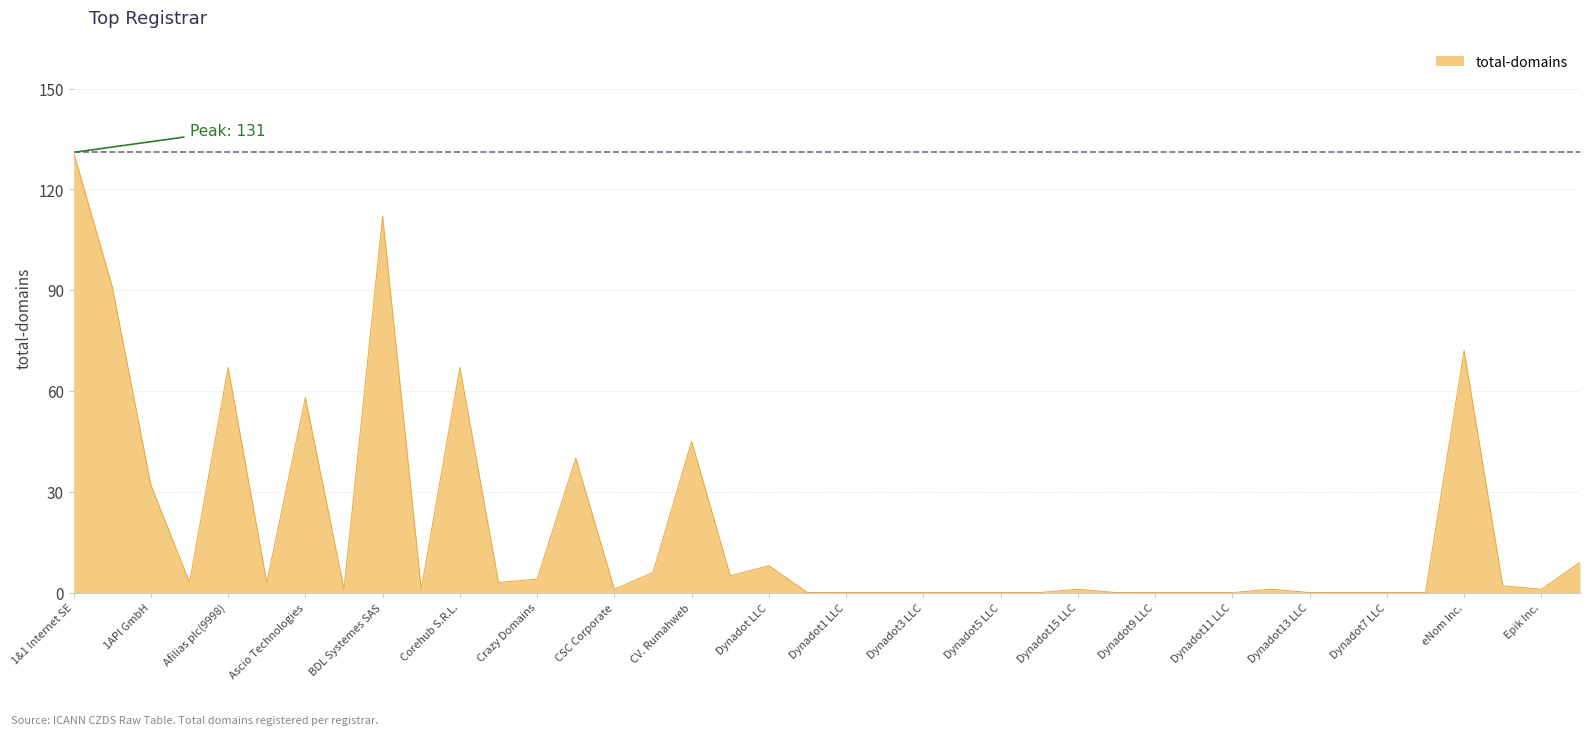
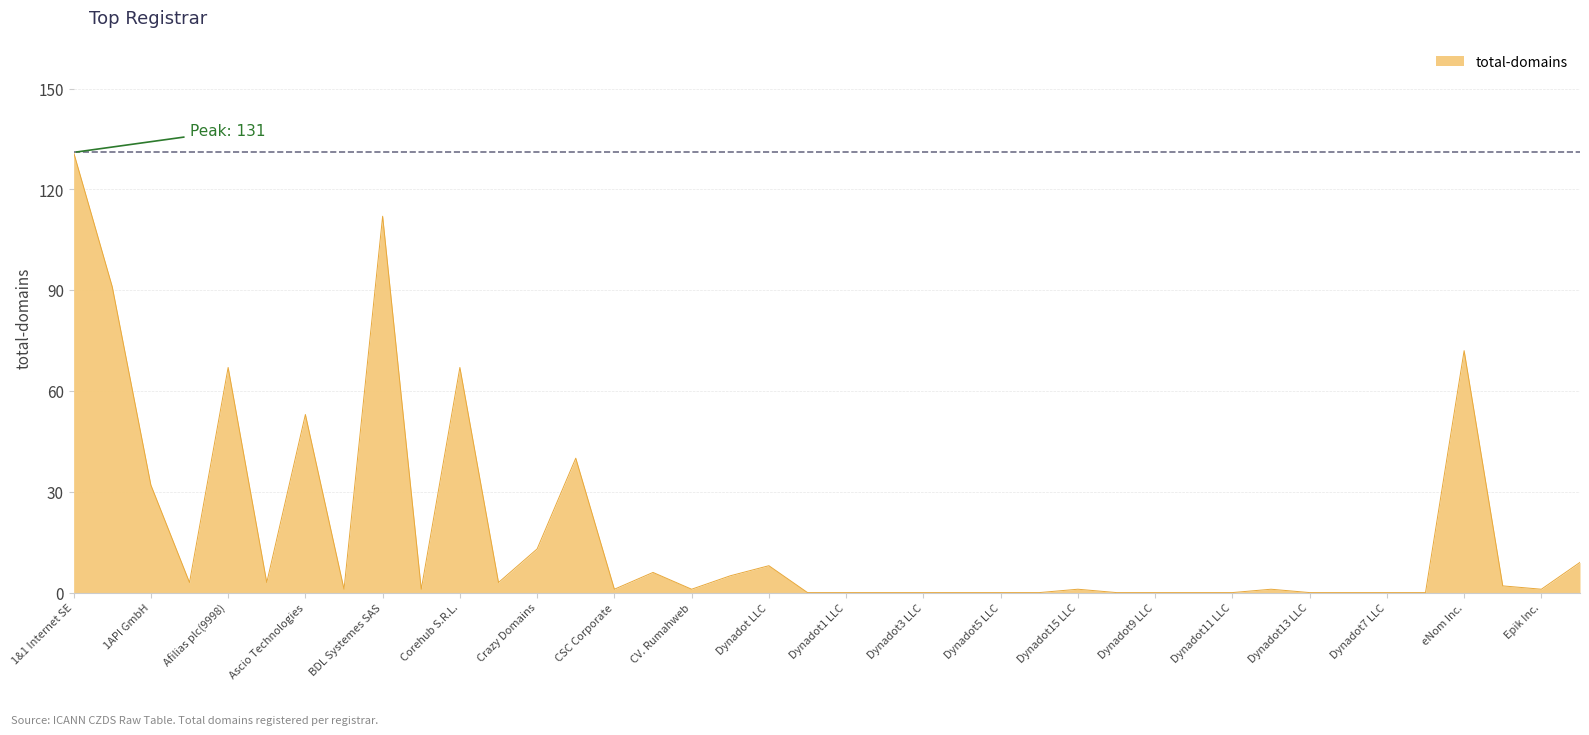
  {
    "1API GmbH": 32,
    "Afilias plc(9998)": 67,
-   "Ascio Technologies": 58,
+   "Ascio Technologies": 53,
    "BDL Systemes SAS": 112,
    "Corehub S.R.L.": 67,
-   "Crazy Domains": 4,
+   "Crazy Domains": 13,
    "CSC Corporate": 1,
-   "CV. Rumahweb": 45,
+   "CV. Rumahweb": 1,
    "Dynadot LLC": 8,
    "Dynadot1 LLC": 0,
    "Dynadot3 LLC": 0,
    "Dynadot5 LLC": 0,
    "Dynadot15 LLC": 1,
    "Dynadot9 LLC": 0,
    "Dynadot11 LLC": 0,
    "Dynadot13 LLC": 0,
    "Dynadot7 LLC": 0,
    "eNom Inc.": 72,
    "Epik Inc.": 1
  }
